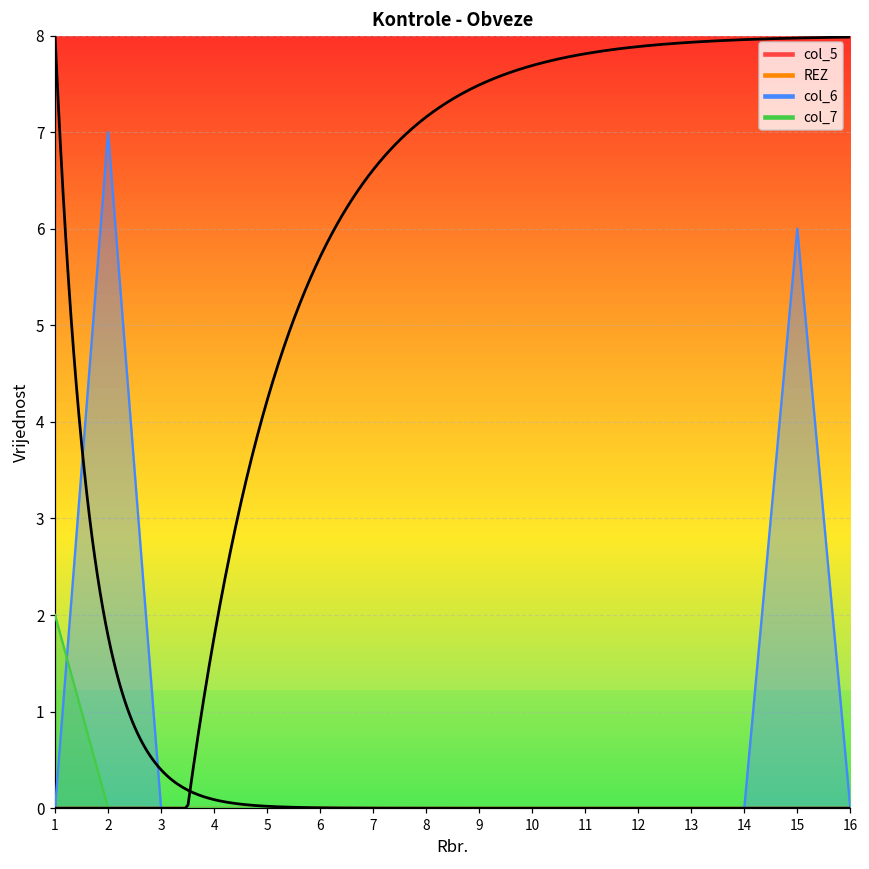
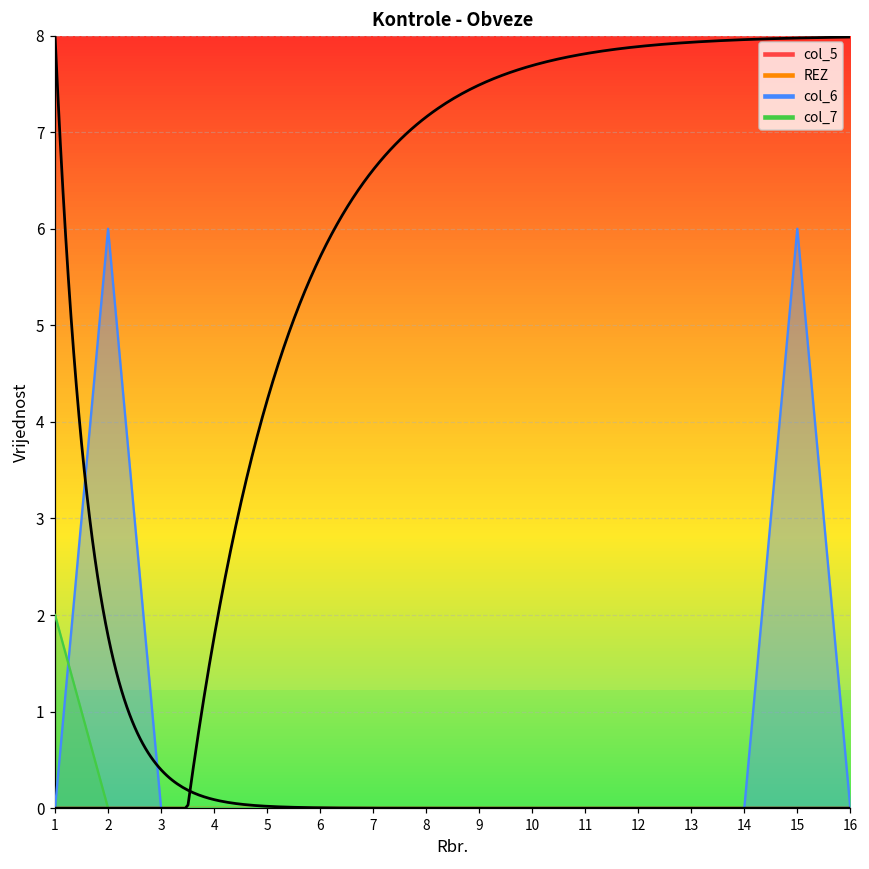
  {
    "col_6": {
-     "2": 7,
+     "2": 6,
      "15": 6
    },
    "col_7": {
      "1": 2
    }
  }
